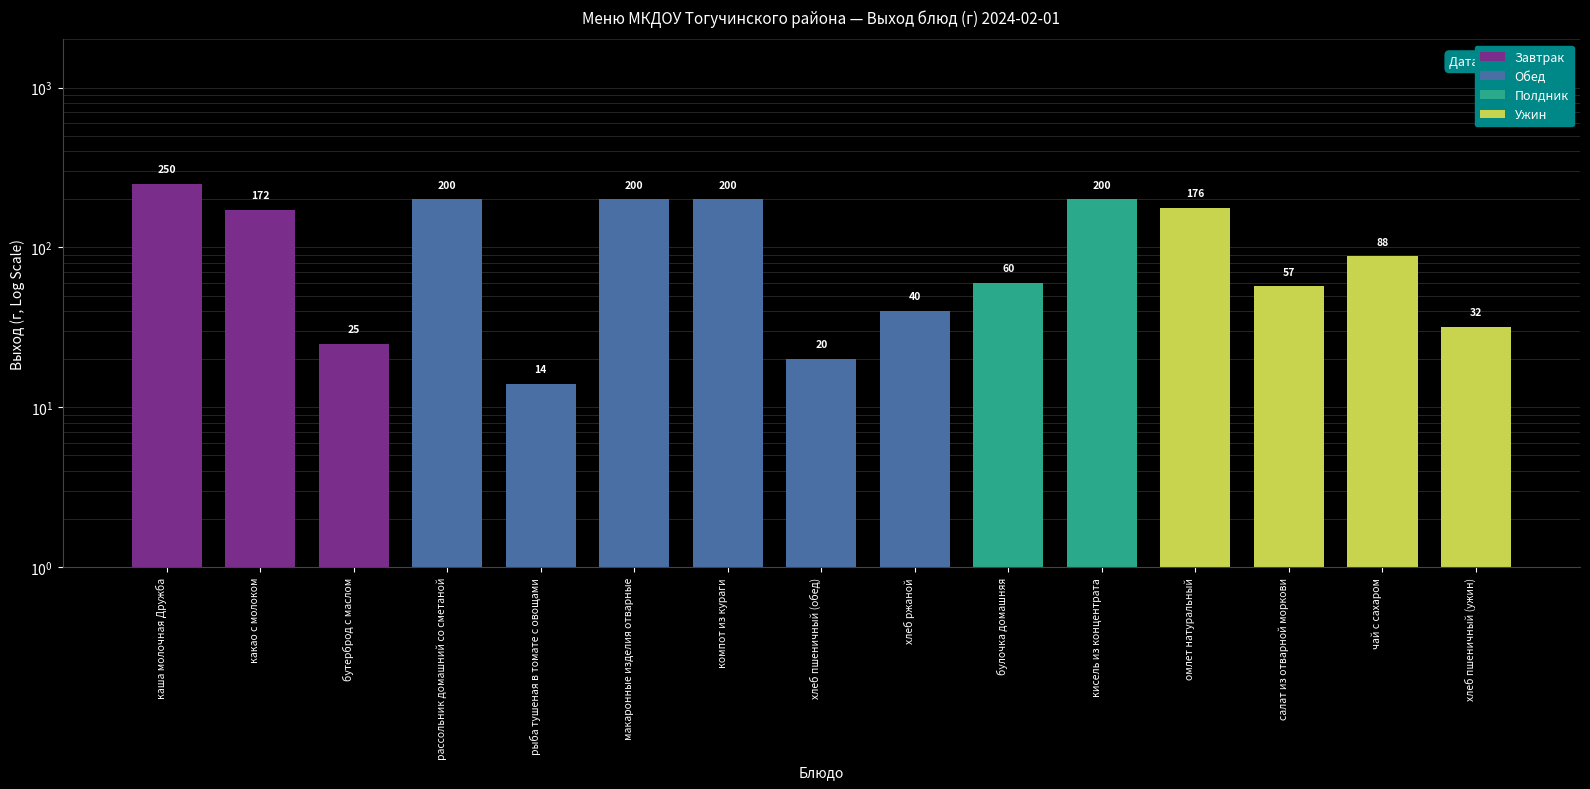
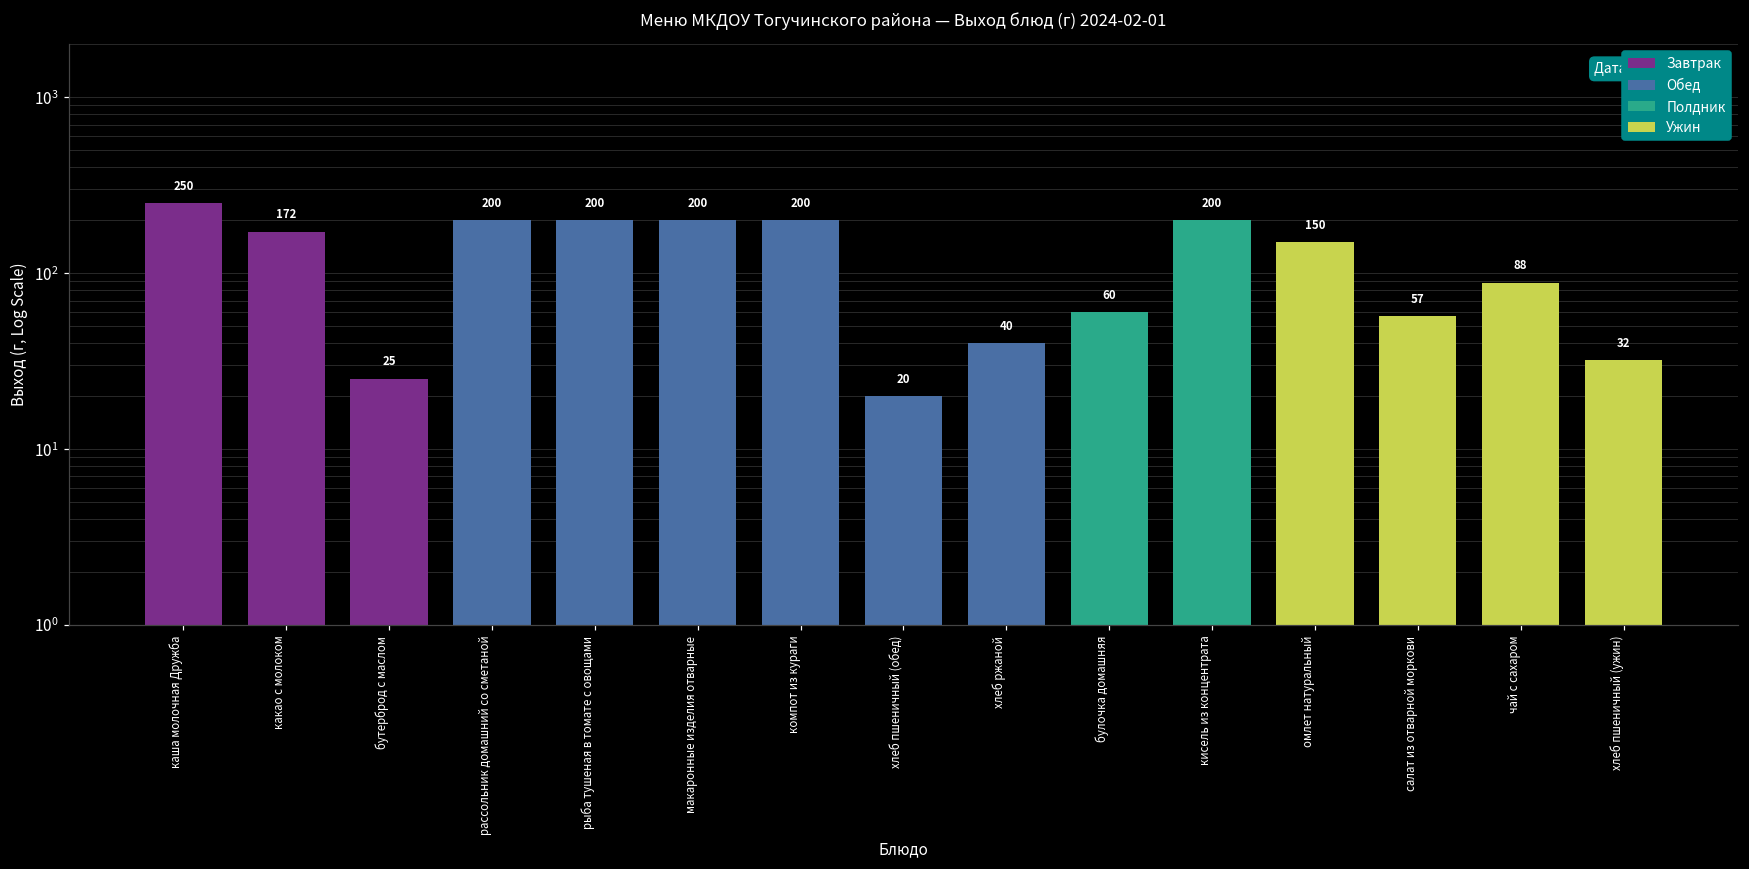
  {
    "каша молочная Дружба": 250,
    "какао с молоком": 172,
    "бутерброд с маслом": 25,
    "рассольник домашний со сметаной": 200,
-   "рыба тушеная в томате с овощами": 14,
+   "рыба тушеная в томате с овощами": 200,
    "макаронные изделия отварные": 200,
    "компот из кураги": 200,
    "хлеб пшеничный (обед)": 20,
    "хлеб ржаной": 40,
    "булочка домашняя": 60,
    "кисель из концентрата": 200,
-   "омлет натуральный": 176,
+   "омлет натуральный": 150,
    "салат из отварной моркови": 57,
    "чай с сахаром": 88,
    "хлеб пшеничный (ужин)": 32
  }
